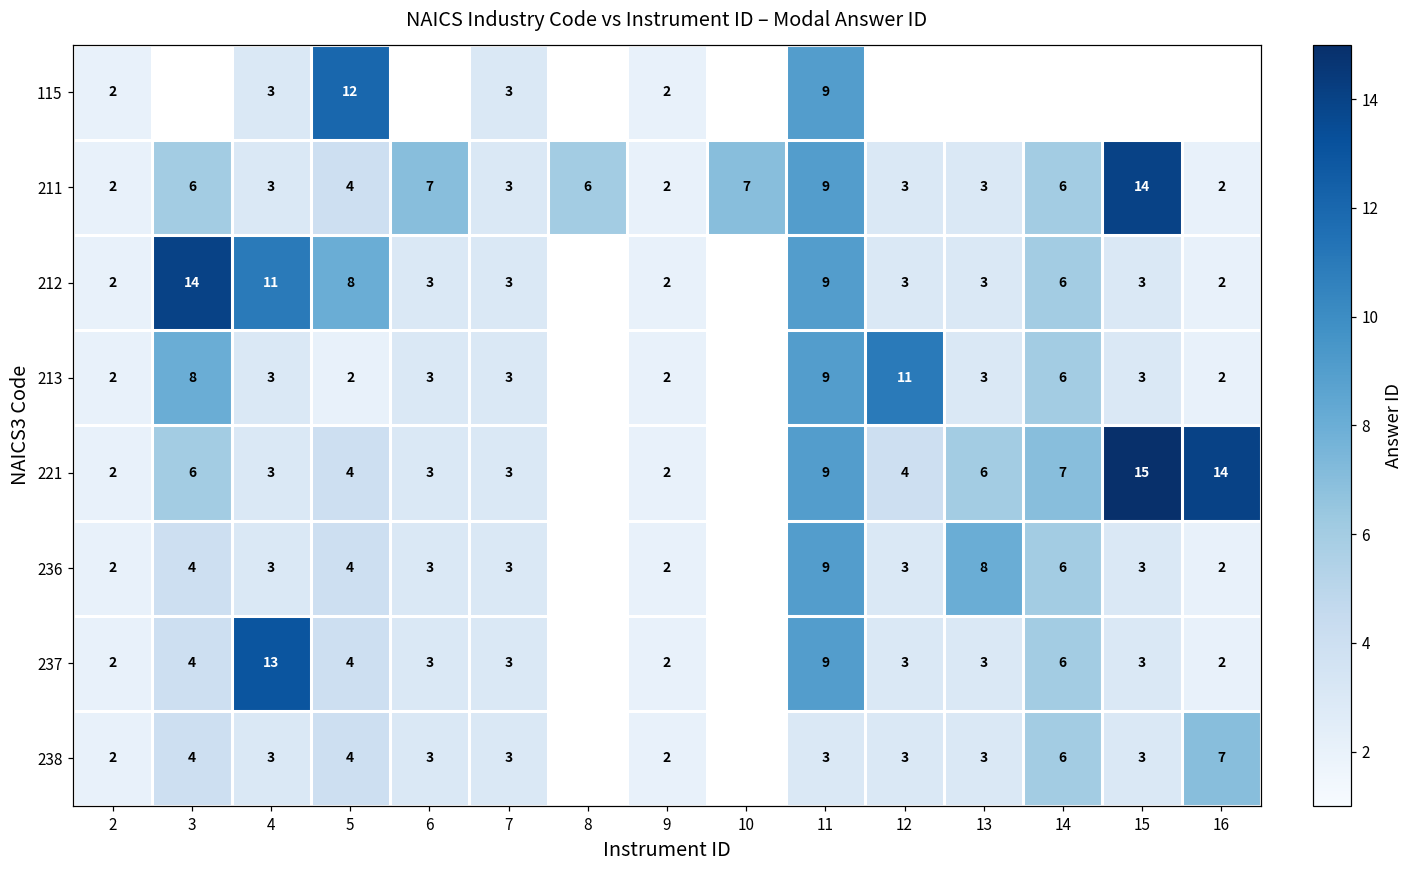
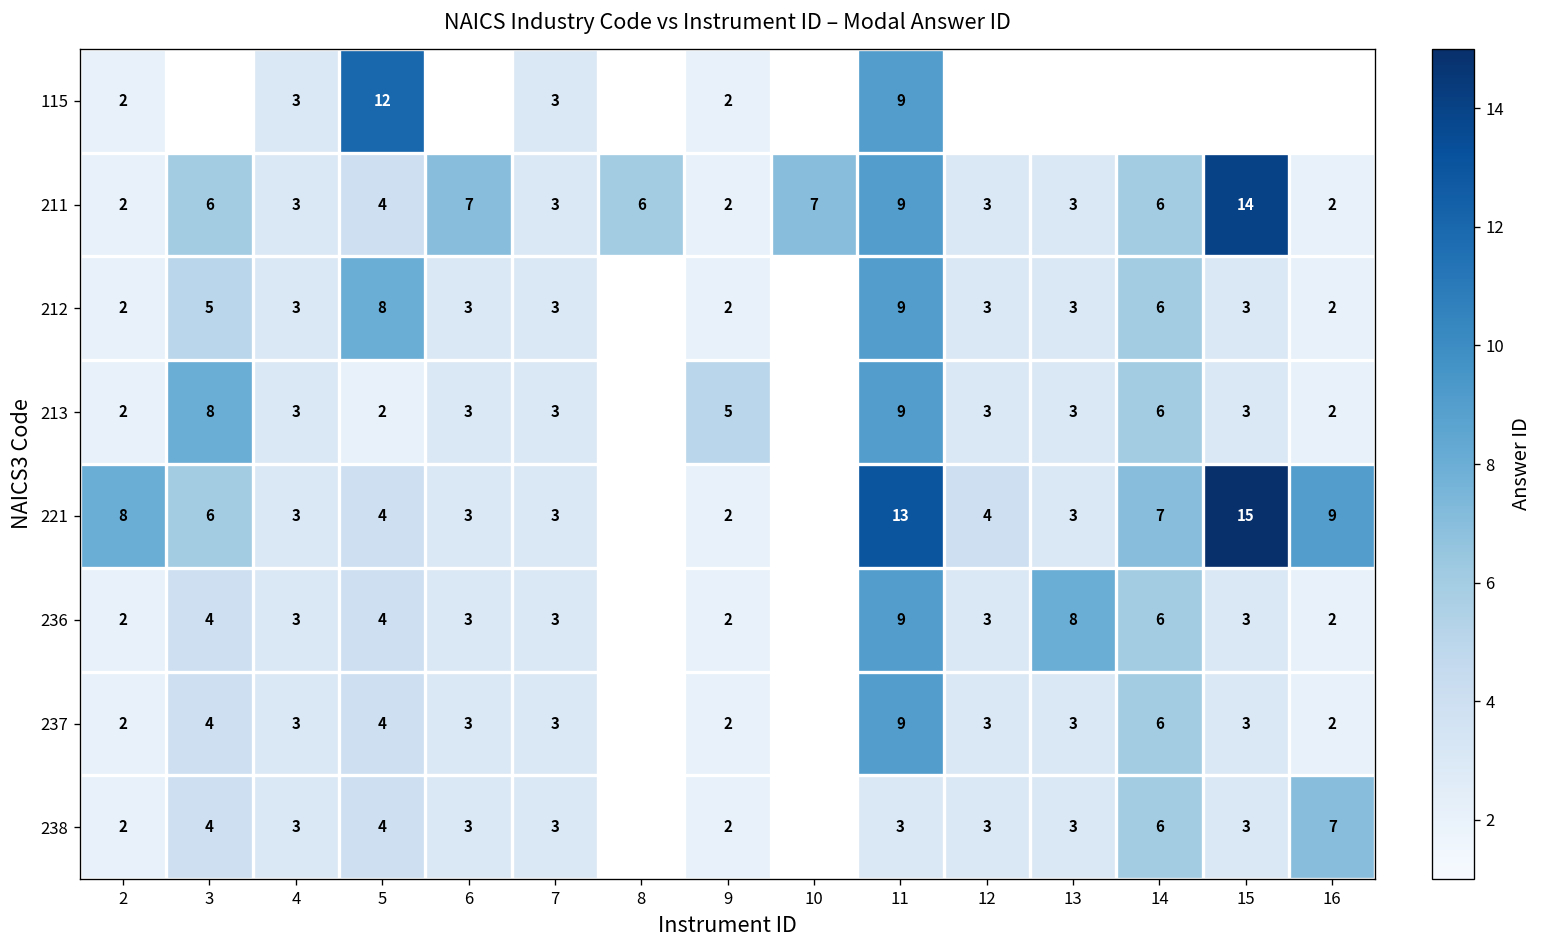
  {
    "115": {
      "2": 2,
      "4": 3,
      "5": 12,
      "7": 3,
      "9": 2,
      "11": 9
    },
    "211": {
      "2": 2,
      "3": 6,
      "4": 3,
      "5": 4,
      "6": 7,
      "7": 3,
      "8": 6,
      "9": 2,
      "10": 7,
      "11": 9,
      "12": 3,
      "13": 3,
      "14": 6,
      "15": 14,
      "16": 2
    },
    "212": {
      "2": 2,
-     "3": 14,
-     "4": 11,
+     "3": 5,
+     "4": 3,
      "5": 8,
      "6": 3,
      "7": 3,
      "9": 2,
      "11": 9,
      "12": 3,
      "13": 3,
      "14": 6,
      "15": 3,
      "16": 2
    },
    "213": {
      "2": 2,
      "3": 8,
      "4": 3,
      "5": 2,
      "6": 3,
      "7": 3,
-     "9": 2,
+     "9": 5,
      "11": 9,
-     "12": 11,
+     "12": 3,
      "13": 3,
      "14": 6,
      "15": 3,
      "16": 2
    },
    "221": {
-     "2": 2,
+     "2": 8,
      "3": 6,
      "4": 3,
      "5": 4,
      "6": 3,
      "7": 3,
      "9": 2,
-     "11": 9,
+     "11": 13,
      "12": 4,
-     "13": 6,
+     "13": 3,
      "14": 7,
      "15": 15,
-     "16": 14
+     "16": 9
    },
    "236": {
      "2": 2,
      "3": 4,
      "4": 3,
      "5": 4,
      "6": 3,
      "7": 3,
      "9": 2,
      "11": 9,
      "12": 3,
      "13": 8,
      "14": 6,
      "15": 3,
      "16": 2
    },
    "237": {
      "2": 2,
      "3": 4,
-     "4": 13,
+     "4": 3,
      "5": 4,
      "6": 3,
      "7": 3,
      "9": 2,
      "11": 9,
      "12": 3,
      "13": 3,
      "14": 6,
      "15": 3,
      "16": 2
    },
    "238": {
      "2": 2,
      "3": 4,
      "4": 3,
      "5": 4,
      "6": 3,
      "7": 3,
      "9": 2,
      "11": 3,
      "12": 3,
      "13": 3,
      "14": 6,
      "15": 3,
      "16": 7
    }
  }
